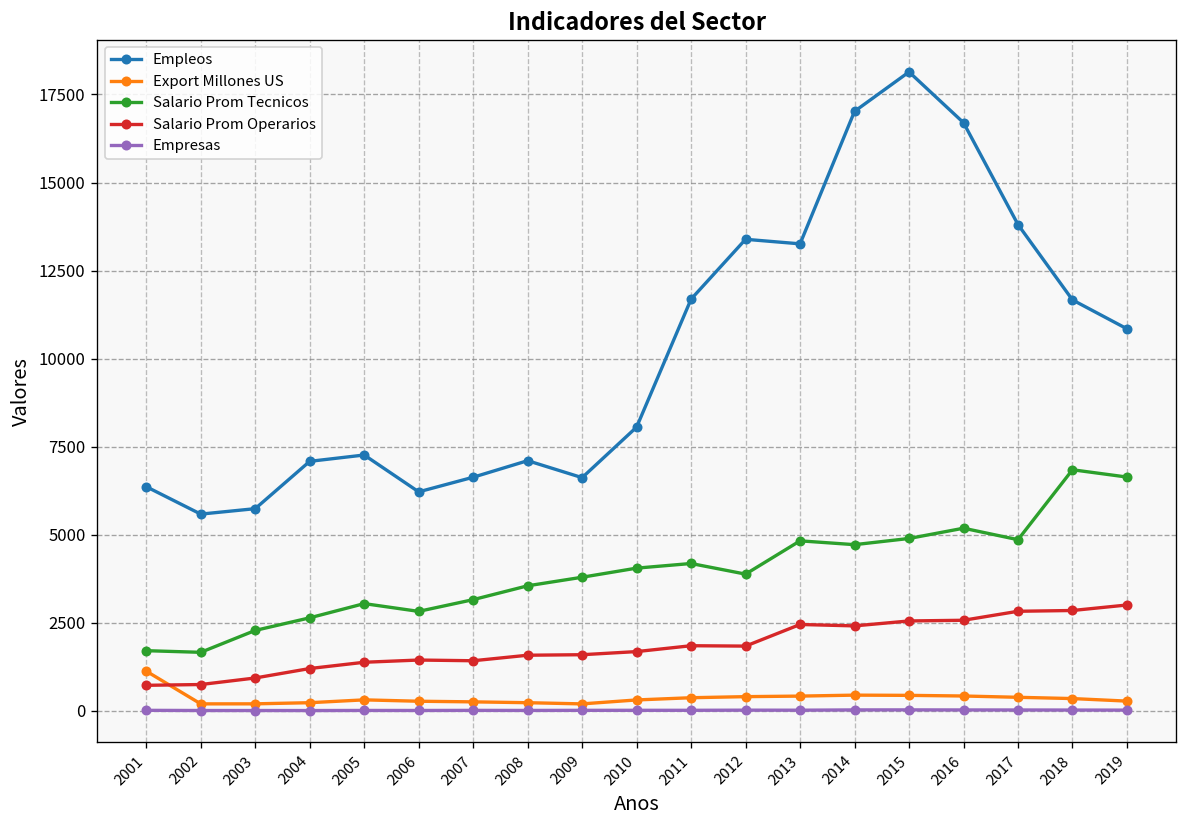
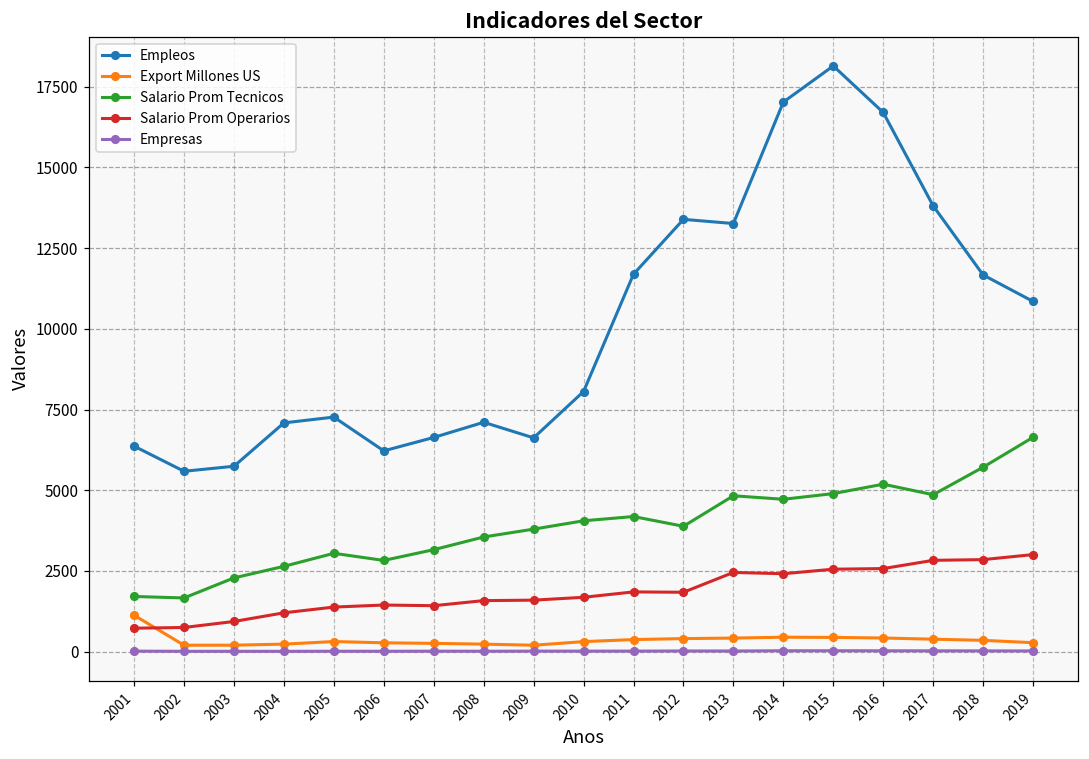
  {
    "Empleos": {
      "2001": 6400,
      "2002": 5600,
      "2003": 5700,
      "2004": 7100,
      "2005": 7300,
      "2006": 6200,
      "2007": 6600,
      "2008": 7100,
      "2009": 6600,
      "2010": 8100,
      "2011": 11700,
      "2012": 13400,
      "2013": 13300,
      "2014": 17000,
      "2015": 18100,
      "2016": 16700,
      "2017": 13800,
      "2018": 11700,
      "2019": 10800
    },
    "Export Millones US": {
      "2001": 1100,
      "2002": 200,
      "2003": 200,
      "2004": 200,
      "2005": 300,
      "2006": 300,
      "2007": 300,
      "2008": 200,
      "2009": 200,
      "2010": 300,
      "2011": 400,
      "2012": 400,
      "2013": 400,
      "2014": 400,
      "2015": 400,
      "2016": 400,
      "2017": 400,
      "2018": 400,
      "2019": 300
    },
    "Salario Prom Tecnicos": {
      "2001": 1700,
      "2002": 1700,
      "2003": 2300,
      "2004": 2600,
      "2005": 3000,
      "2006": 2800,
      "2007": 3200,
      "2008": 3600,
      "2009": 3800,
      "2010": 4100,
      "2011": 4200,
      "2012": 3900,
      "2013": 4800,
      "2014": 4700,
      "2015": 4900,
      "2016": 5200,
      "2017": 4900,
-     "2018": 6800,
+     "2018": 5700,
      "2019": 6600
    },
    "Salario Prom Operarios": {
      "2001": 700,
      "2002": 800,
      "2003": 900,
      "2004": 1200,
      "2005": 1400,
      "2006": 1400,
      "2007": 1400,
      "2008": 1600,
      "2009": 1600,
      "2010": 1700,
      "2011": 1900,
      "2012": 1800,
      "2013": 2500,
      "2014": 2400,
      "2015": 2600,
      "2016": 2600,
      "2017": 2800,
      "2018": 2900,
      "2019": 3000
    },
    "Empresas": {
      "2001": 0,
      "2002": 0,
      "2003": 0,
      "2004": 0,
      "2005": 0,
      "2006": 0,
      "2007": 0,
      "2008": 0,
      "2009": 0,
      "2010": 0,
      "2011": 0,
      "2012": 0,
      "2013": 0,
      "2014": 0,
      "2015": 0,
      "2016": 0,
      "2017": 0,
      "2018": 0,
      "2019": 0
    }
  }
